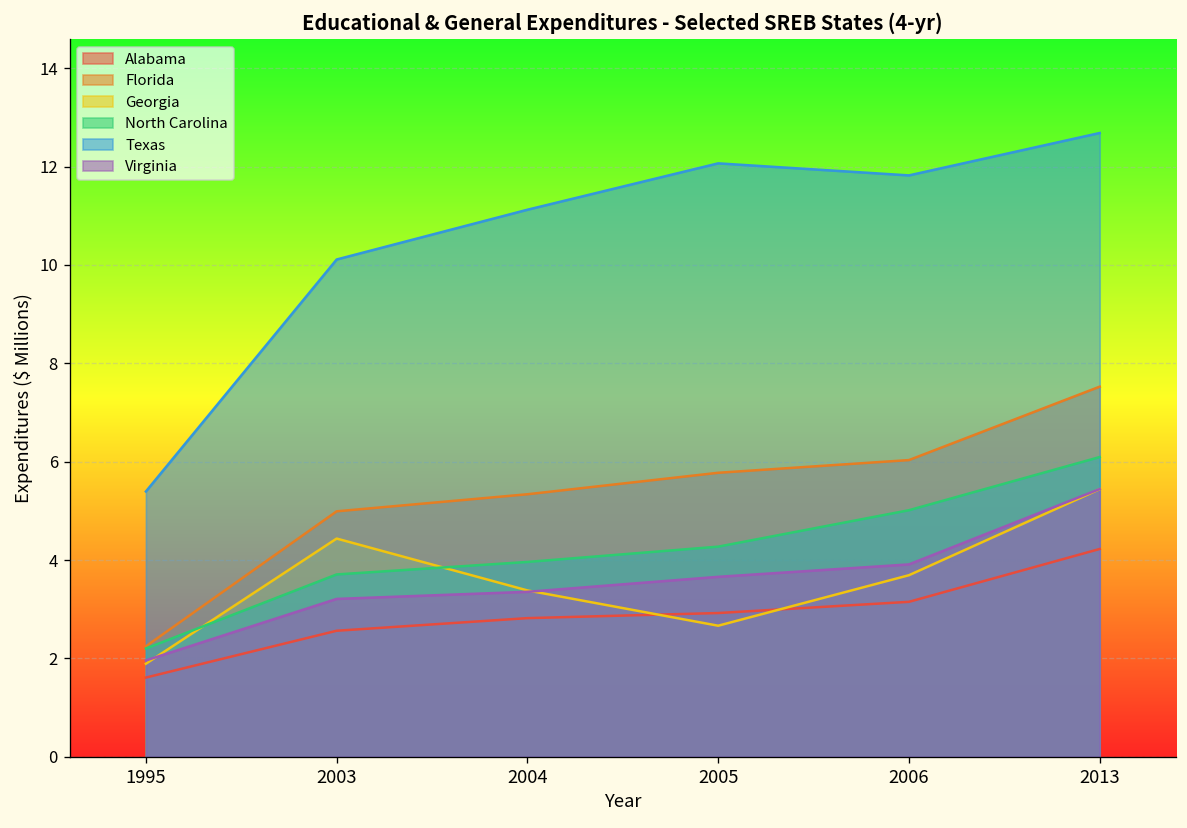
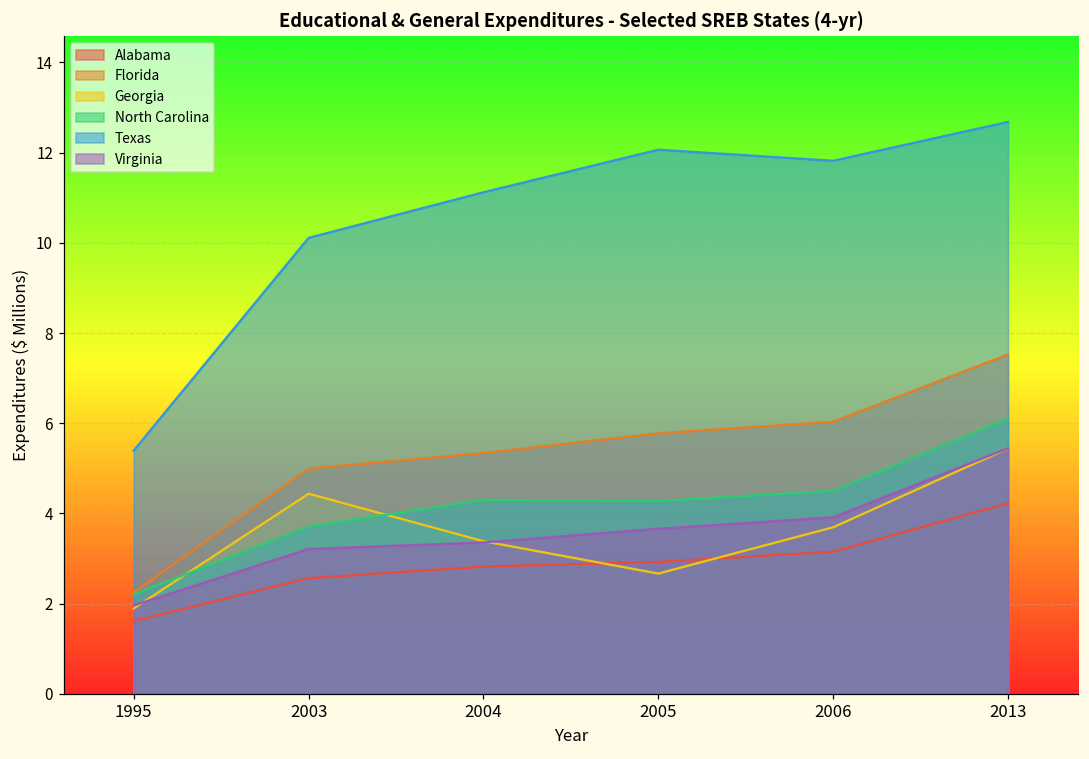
  {
    "Georgia": {
      "1995": 1.9,
      "2003": 4.4,
      "2005": 2.7,
      "2006": 3.7
    },
    "North Carolina": {
      "2003": 3.7,
-     "2004": 4.0,
+     "2004": 4.3,
      "2005": 4.3,
-     "2006": 5.0,
+     "2006": 4.5,
      "2013": 6.1
    },
    "Texas": {
      "1995": 5.4,
      "2003": 10.1,
      "2004": 11.1,
      "2005": 12.1,
      "2006": 11.8,
      "2013": 12.7
    },
    "Virginia": {
      "1995": 2.0,
      "2003": 3.2,
      "2005": 3.7,
      "2006": 3.9
    }
  }
